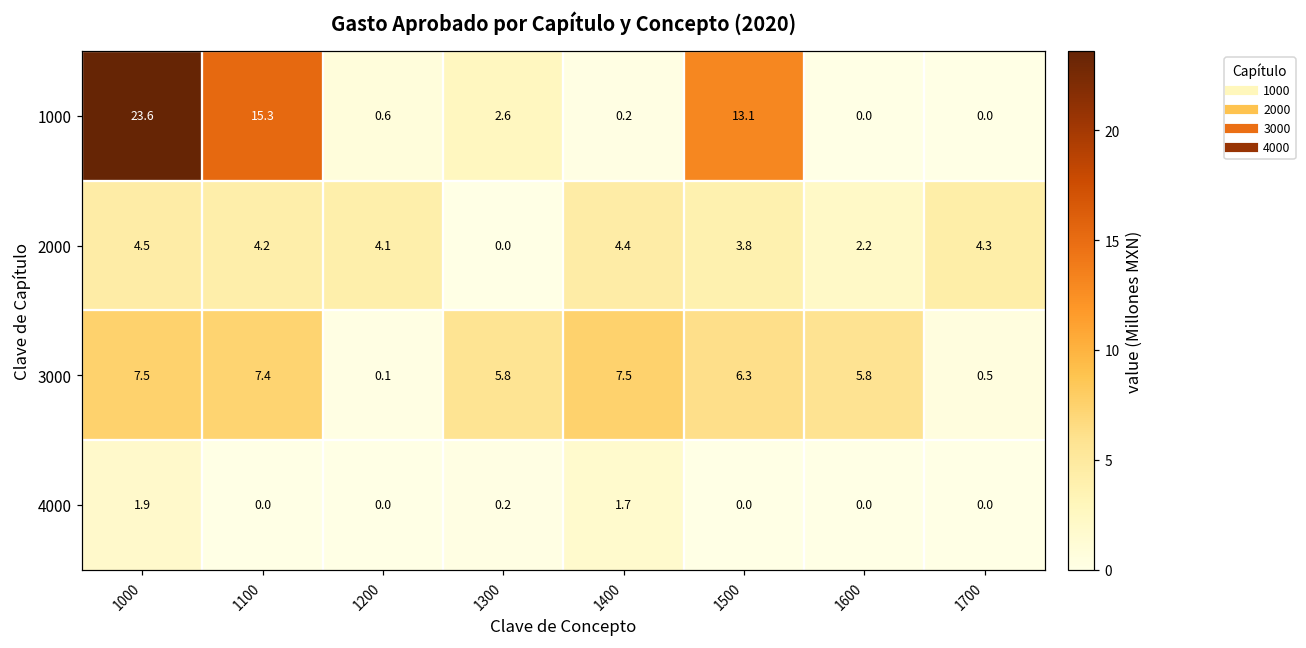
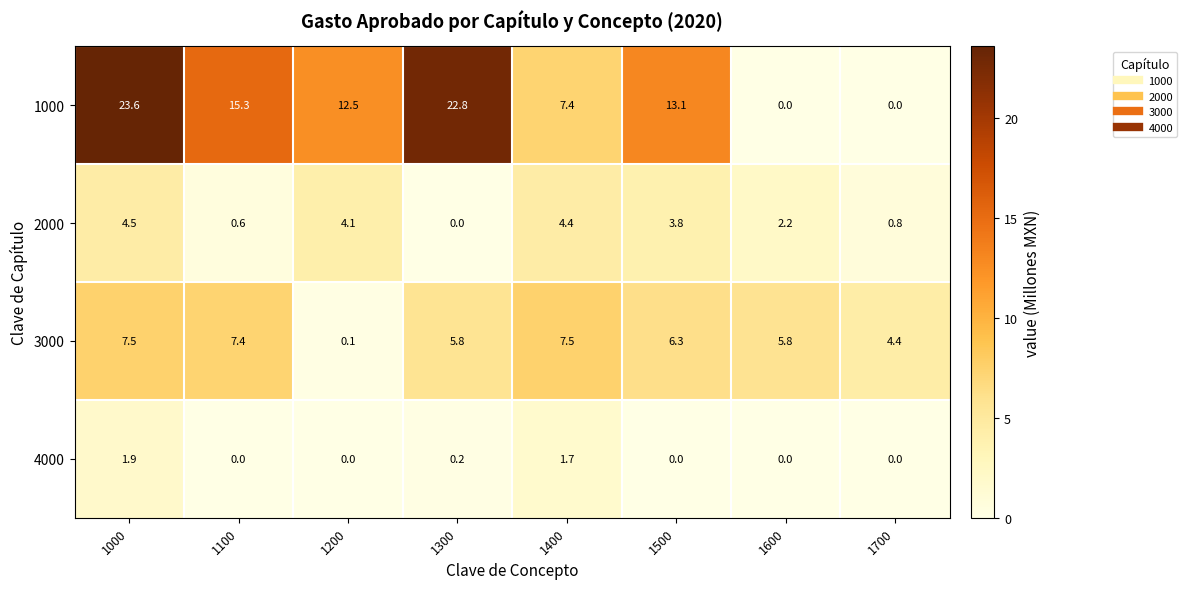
  {
    "1000": {
      "1000": 23.6,
      "1100": 15.3,
-     "1200": 0.6,
-     "1300": 2.6,
-     "1400": 0.2,
+     "1200": 12.5,
+     "1300": 22.8,
+     "1400": 7.4,
      "1500": 13.1,
      "1600": 0.0,
      "1700": 0.0
    },
    "2000": {
      "1000": 4.5,
-     "1100": 4.2,
+     "1100": 0.6,
      "1200": 4.1,
      "1300": 0.0,
      "1400": 4.4,
      "1500": 3.8,
      "1600": 2.2,
-     "1700": 4.3
+     "1700": 0.8
    },
    "3000": {
      "1000": 7.5,
      "1100": 7.4,
      "1200": 0.1,
      "1300": 5.8,
      "1400": 7.5,
      "1500": 6.3,
      "1600": 5.8,
-     "1700": 0.5
+     "1700": 4.4
    },
    "4000": {
      "1000": 1.9,
      "1100": 0.0,
      "1200": 0.0,
      "1300": 0.2,
      "1400": 1.7,
      "1500": 0.0,
      "1600": 0.0,
      "1700": 0.0
    }
  }
